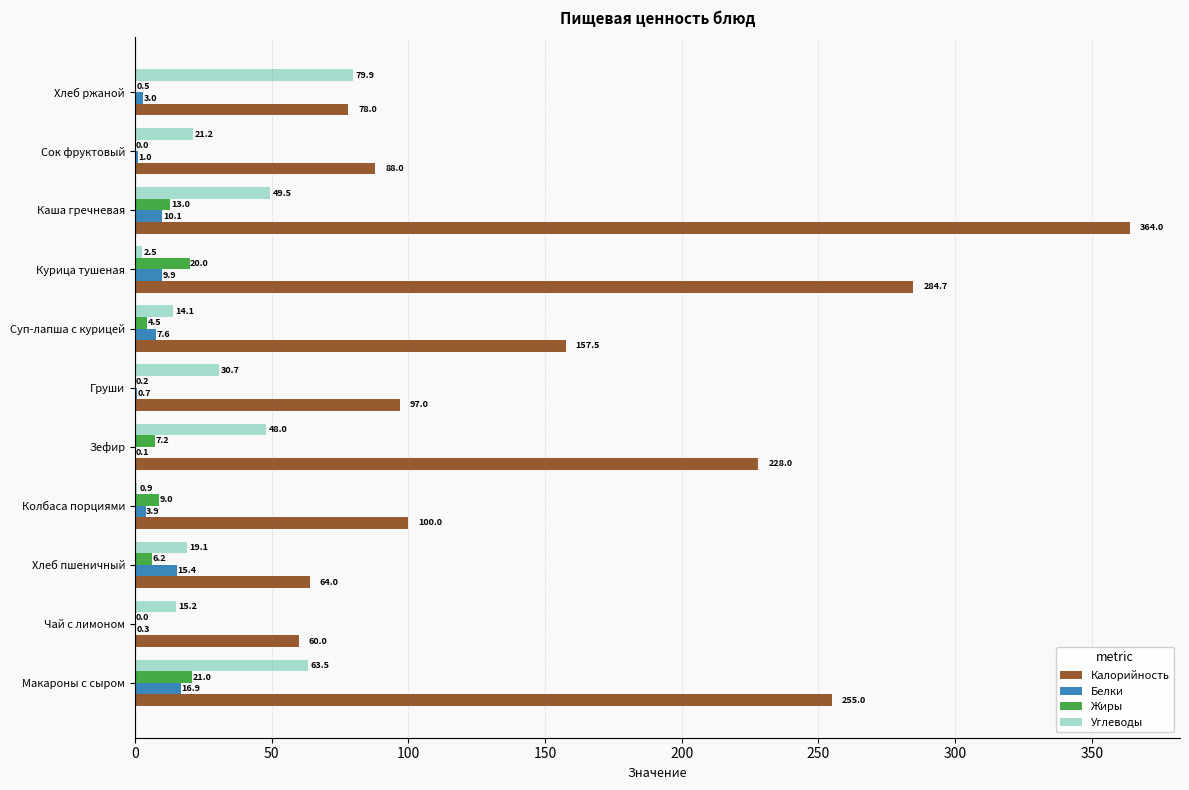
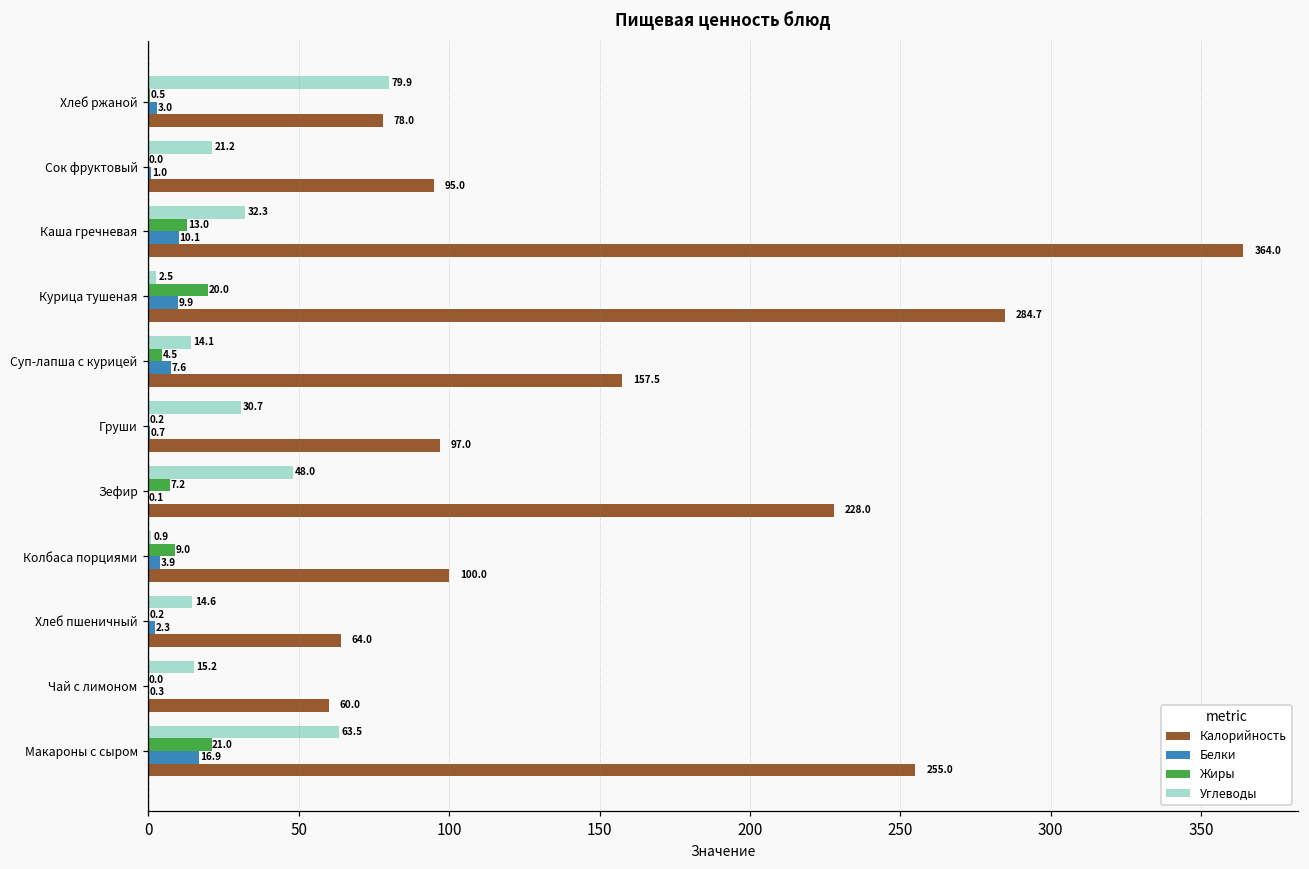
  {
    "Калорийность": {
      "Хлеб ржаной": 78.0,
-     "Сок фруктовый": 88.0,
+     "Сок фруктовый": 95.0,
      "Каша гречневая": 364.0,
      "Курица тушеная": 284.7,
      "Суп-лапша с курицей": 157.5,
      "Груши": 97.0,
      "Зефир": 228.0,
      "Колбаса порциями": 100.0,
      "Хлеб пшеничный": 64.0,
      "Чай с лимоном": 60.0,
      "Макароны с сыром": 255.0
    },
    "Белки": {
      "Хлеб ржаной": 3.0,
      "Сок фруктовый": 1.0,
      "Каша гречневая": 10.1,
      "Курица тушеная": 9.9,
      "Суп-лапша с курицей": 7.6,
      "Груши": 0.7,
      "Зефир": 0.1,
      "Колбаса порциями": 3.9,
-     "Хлеб пшеничный": 15.4,
+     "Хлеб пшеничный": 2.3,
      "Чай с лимоном": 0.3,
      "Макароны с сыром": 16.9
    },
    "Жиры": {
      "Хлеб ржаной": 0.5,
      "Сок фруктовый": 0.0,
      "Каша гречневая": 13.0,
      "Курица тушеная": 20.0,
      "Суп-лапша с курицей": 4.5,
      "Груши": 0.2,
      "Зефир": 7.2,
      "Колбаса порциями": 9.0,
-     "Хлеб пшеничный": 6.2,
+     "Хлеб пшеничный": 0.2,
      "Чай с лимоном": 0.0,
      "Макароны с сыром": 21.0
    },
    "Углеводы": {
      "Хлеб ржаной": 79.9,
      "Сок фруктовый": 21.2,
-     "Каша гречневая": 49.5,
+     "Каша гречневая": 32.3,
      "Курица тушеная": 2.5,
      "Суп-лапша с курицей": 14.1,
      "Груши": 30.7,
      "Зефир": 48.0,
      "Колбаса порциями": 0.9,
-     "Хлеб пшеничный": 19.1,
+     "Хлеб пшеничный": 14.6,
      "Чай с лимоном": 15.2,
      "Макароны с сыром": 63.5
    }
  }
